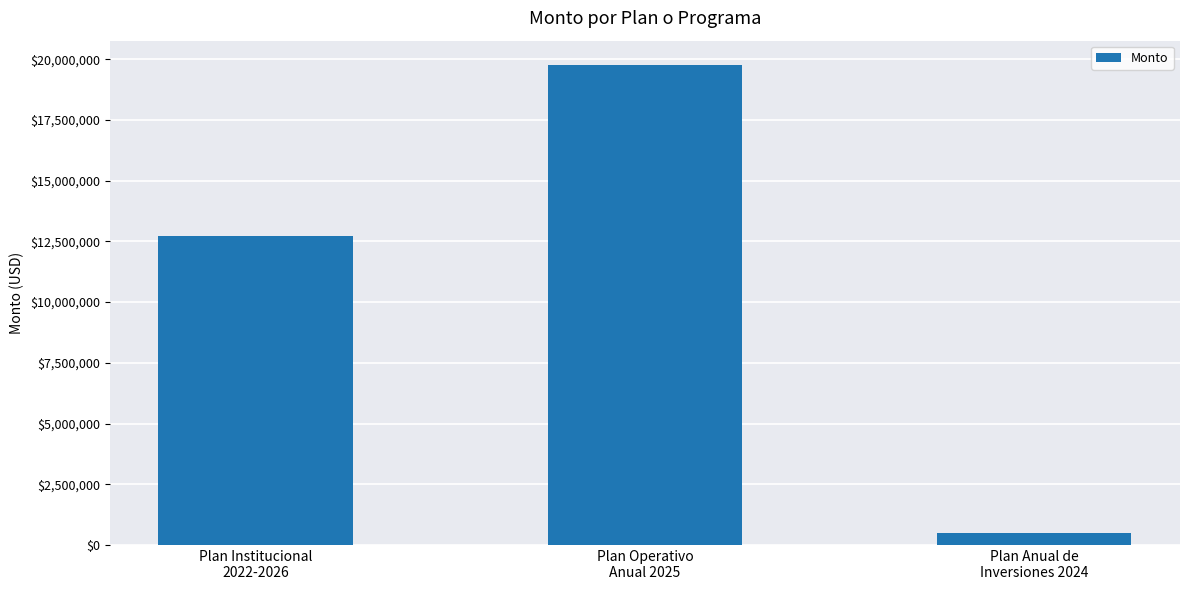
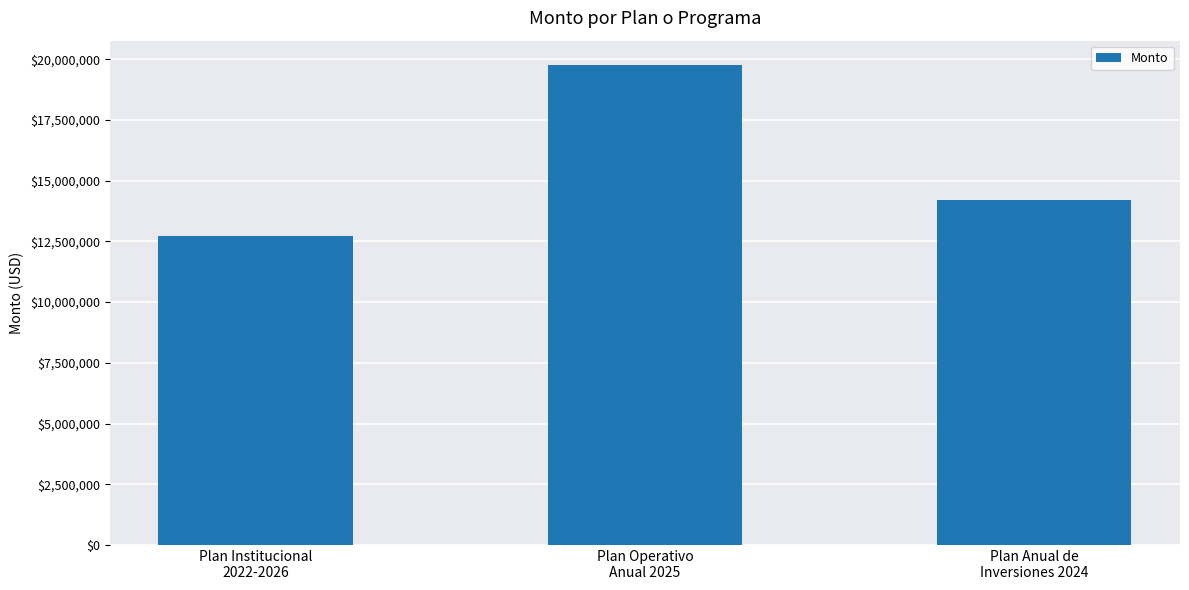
  {
    "Plan Institucional 2022-2026": "$12,700,000",
    "Plan Operativo Anual 2025": "$19,800,000",
-   "Plan Anual de Inversiones 2024": "$500,000"
+   "Plan Anual de Inversiones 2024": "$14,200,000"
  }
